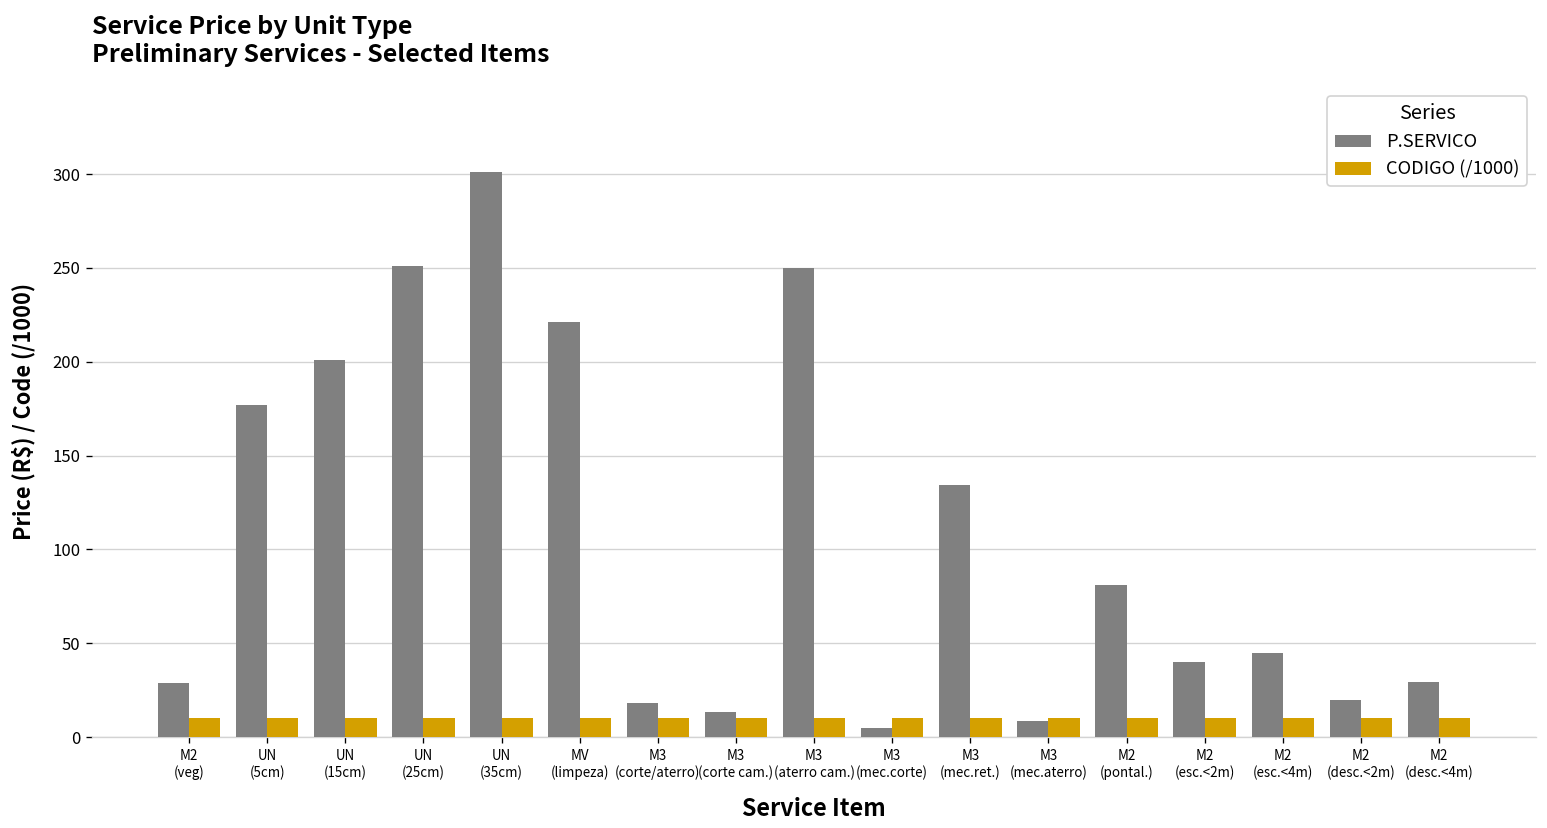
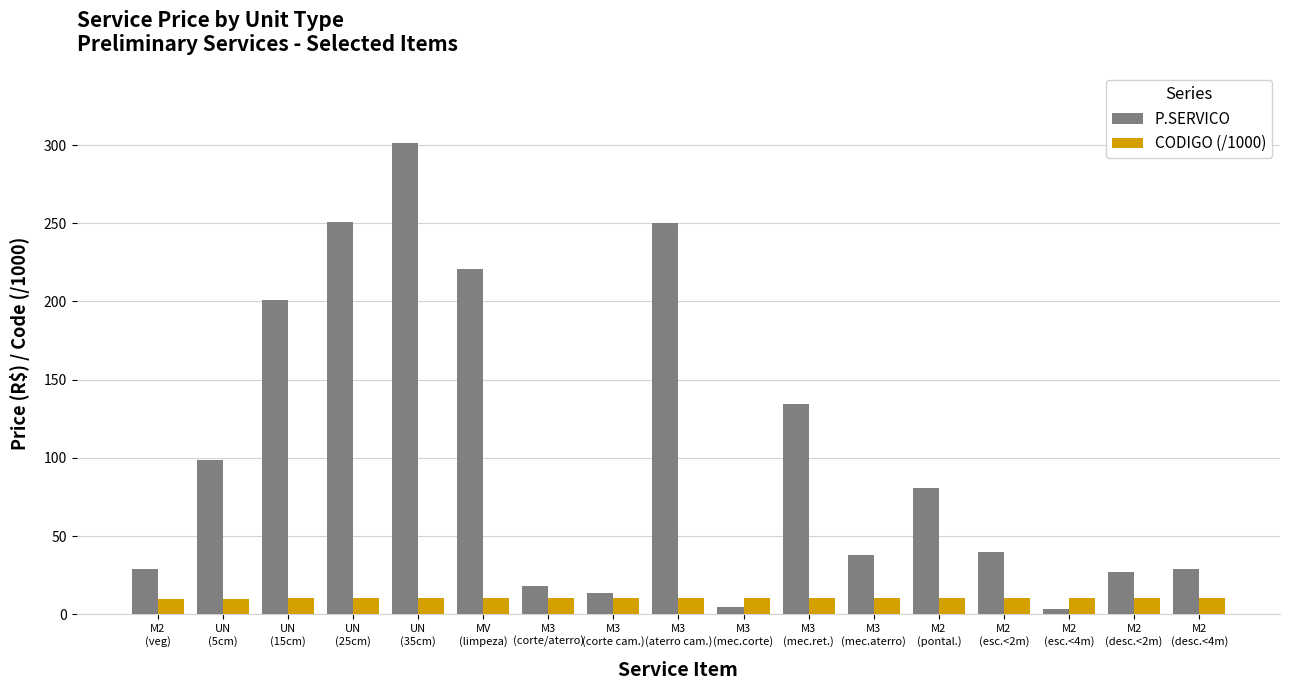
  {
    "P.SERVICO": {
      "M2 (veg)": 29,
-     "UN (5cm)": 177,
+     "UN (5cm)": 99,
      "UN (15cm)": 201,
      "UN (25cm)": 251,
      "UN (35cm)": 301,
      "MV (limpeza)": 221,
      "M3 (corte/aterro)": 18,
      "M3 (corte cam.)": 13,
      "M3 (aterro cam.)": 250,
      "M3 (mec.corte)": 5,
      "M3 (mec.ret.)": 134,
-     "M3 (mec.aterro)": 8,
+     "M3 (mec.aterro)": 38,
      "M2 (pontal.)": 81,
      "M2 (esc.<2m)": 40,
-     "M2 (esc.<4m)": 45,
-     "M2 (desc.<2m)": 20,
+     "M2 (esc.<4m)": 4,
+     "M2 (desc.<2m)": 27,
      "M2 (desc.<4m)": 29
    },
    "CODIGO (/1000)": {
      "M2 (veg)": 10,
      "UN (5cm)": 10,
      "UN (15cm)": 10,
      "UN (25cm)": 10,
      "UN (35cm)": 10,
      "MV (limpeza)": 10,
      "M3 (corte/aterro)": 10,
      "M3 (corte cam.)": 10,
      "M3 (aterro cam.)": 10,
      "M3 (mec.corte)": 10,
      "M3 (mec.ret.)": 10,
      "M3 (mec.aterro)": 10,
      "M2 (pontal.)": 10,
      "M2 (esc.<2m)": 10,
      "M2 (esc.<4m)": 10,
      "M2 (desc.<2m)": 10,
      "M2 (desc.<4m)": 10
    }
  }
